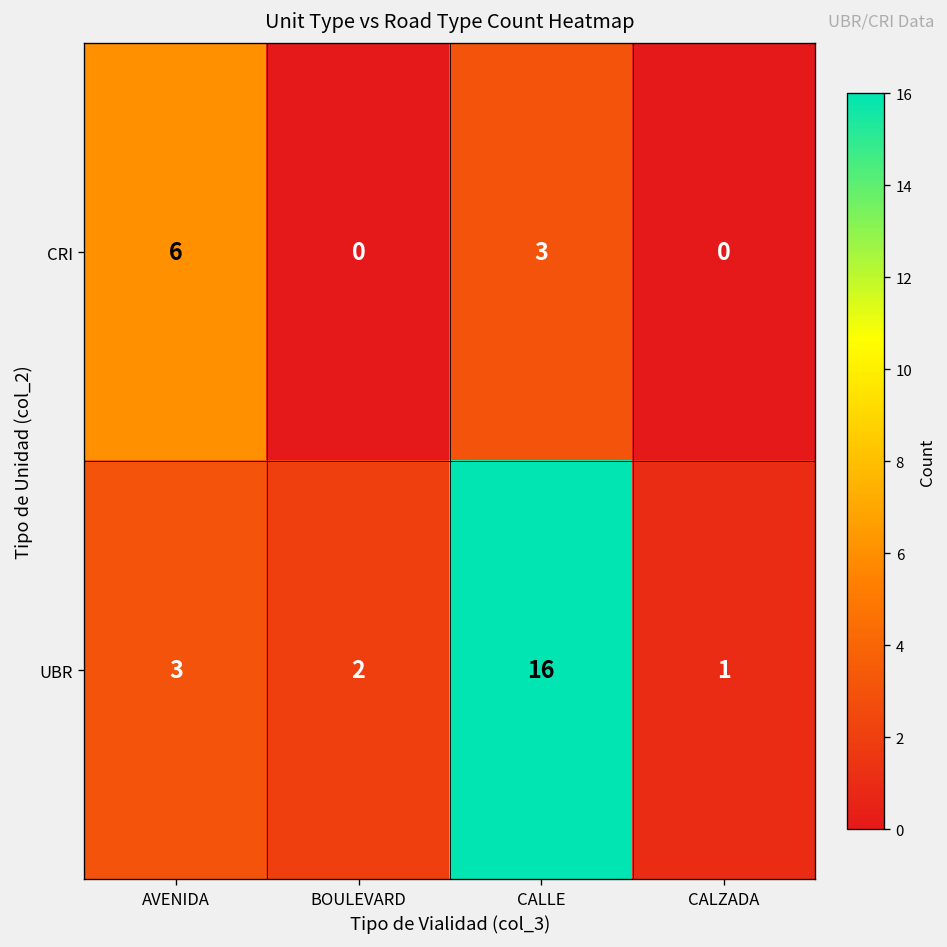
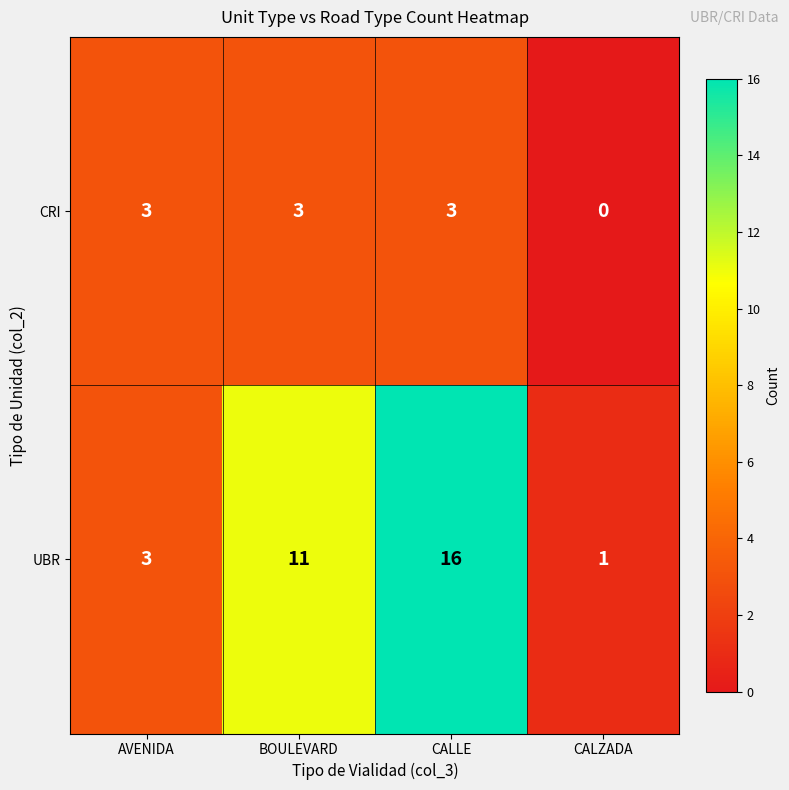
  {
    "CRI": {
-     "AVENIDA": 6,
-     "BOULEVARD": 0,
+     "AVENIDA": 3,
+     "BOULEVARD": 3,
      "CALLE": 3,
      "CALZADA": 0
    },
    "UBR": {
      "AVENIDA": 3,
-     "BOULEVARD": 2,
+     "BOULEVARD": 11,
      "CALLE": 16,
      "CALZADA": 1
    }
  }
